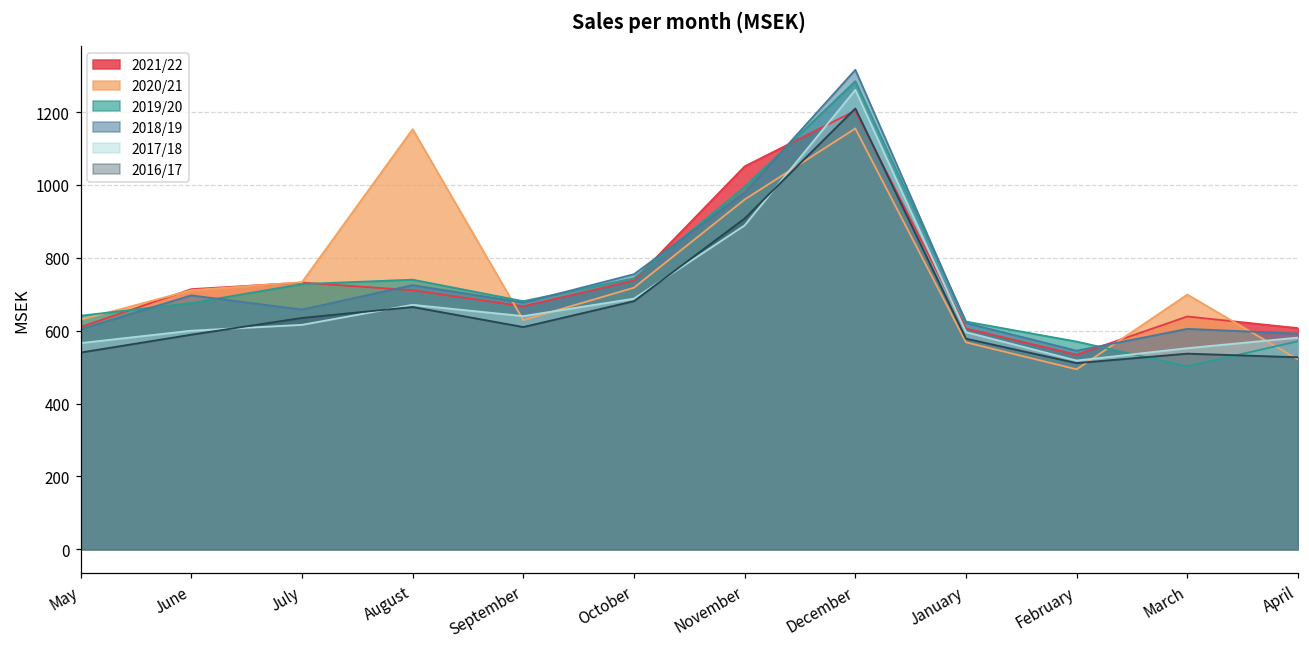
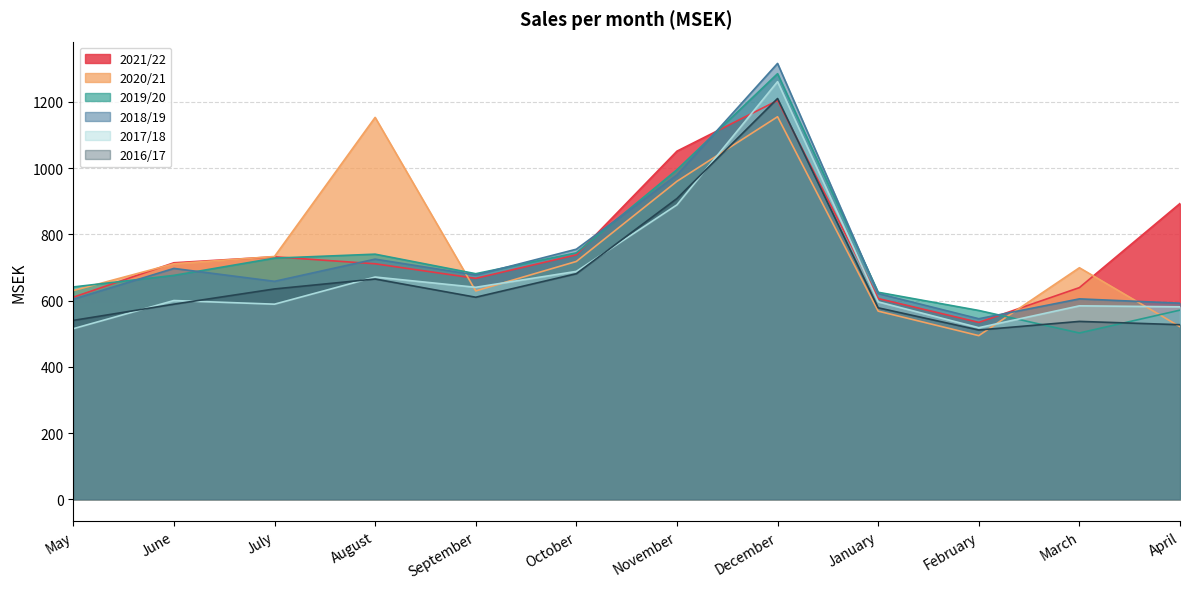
  {
    "2021/22": {
      "August": 710,
      "September": 670,
      "November": 1050,
      "January": 610,
      "February": 530,
      "March": 640,
-     "April": 610
+     "April": 890
    },
    "2020/21": {
      "May": 630,
      "August": 1150,
      "September": 630,
      "October": 720,
      "November": 960,
      "December": 1160,
      "January": 570,
      "February": 490,
      "March": 700
    },
    "2017/18": {
-     "May": 570,
+     "May": 520,
      "June": 600,
-     "July": 620,
+     "July": 590,
      "September": 640,
      "November": 890,
      "December": 1260,
      "January": 600,
-     "March": 550,
+     "March": 580,
      "April": 580
    }
  }
